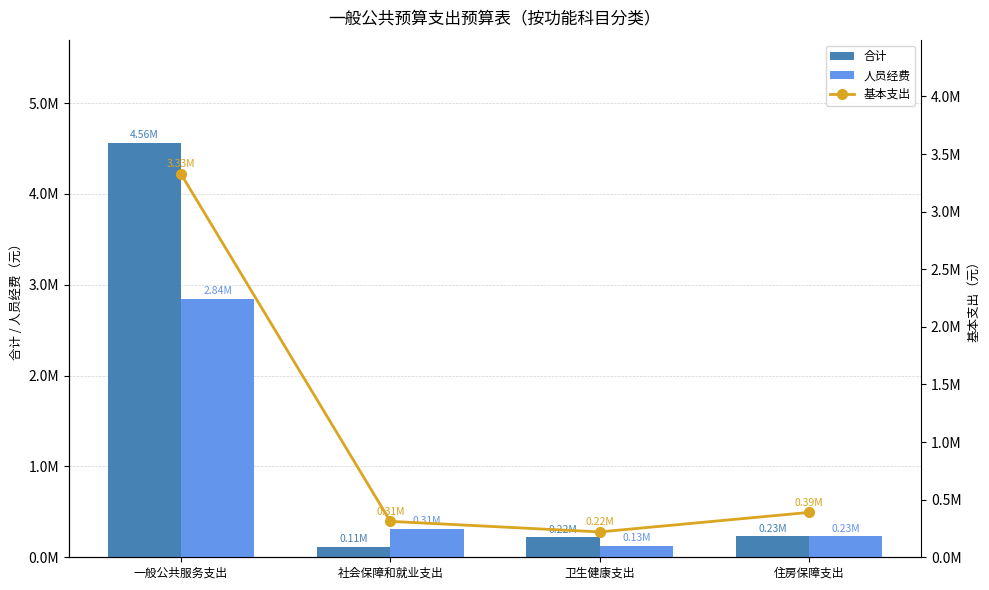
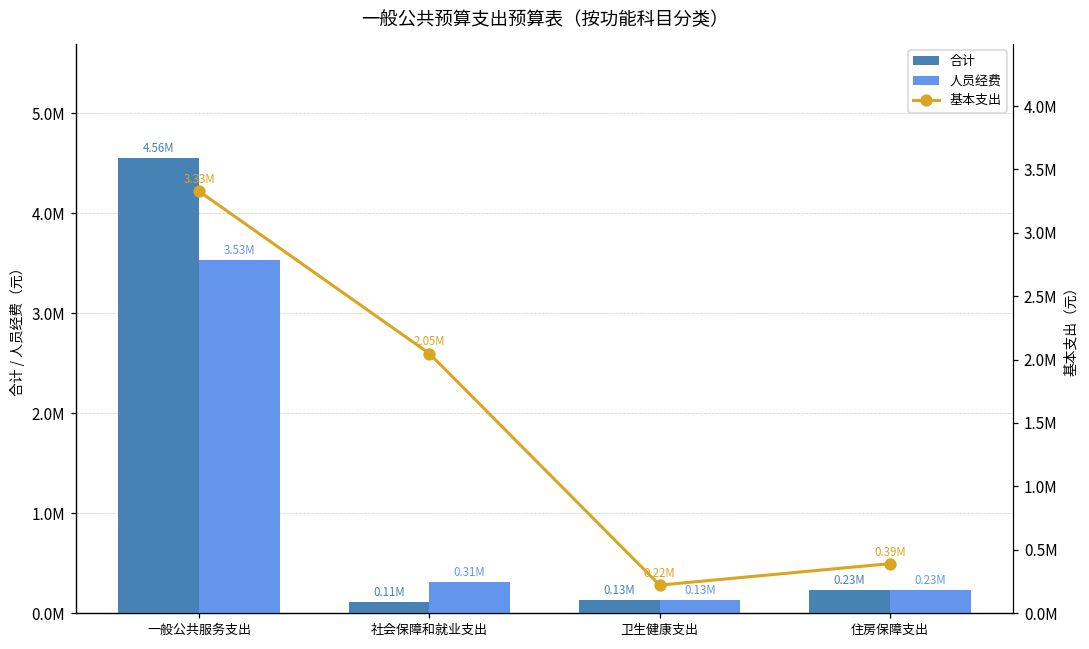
  {
    "合计": {
      "一般公共服务支出": "4.56M",
      "社会保障和就业支出": "0.11M",
-     "卫生健康支出": "0.22M",
+     "卫生健康支出": "0.13M",
      "住房保障支出": "0.23M"
    },
    "人员经费": {
-     "一般公共服务支出": "2.84M",
+     "一般公共服务支出": "3.53M",
      "社会保障和就业支出": "0.31M",
      "卫生健康支出": "0.13M",
      "住房保障支出": "0.23M"
    },
    "基本支出": {
      "一般公共服务支出": "3.33M",
-     "社会保障和就业支出": "0.31M",
+     "社会保障和就业支出": "2.05M",
      "卫生健康支出": "0.22M",
      "住房保障支出": "0.39M"
    }
  }
